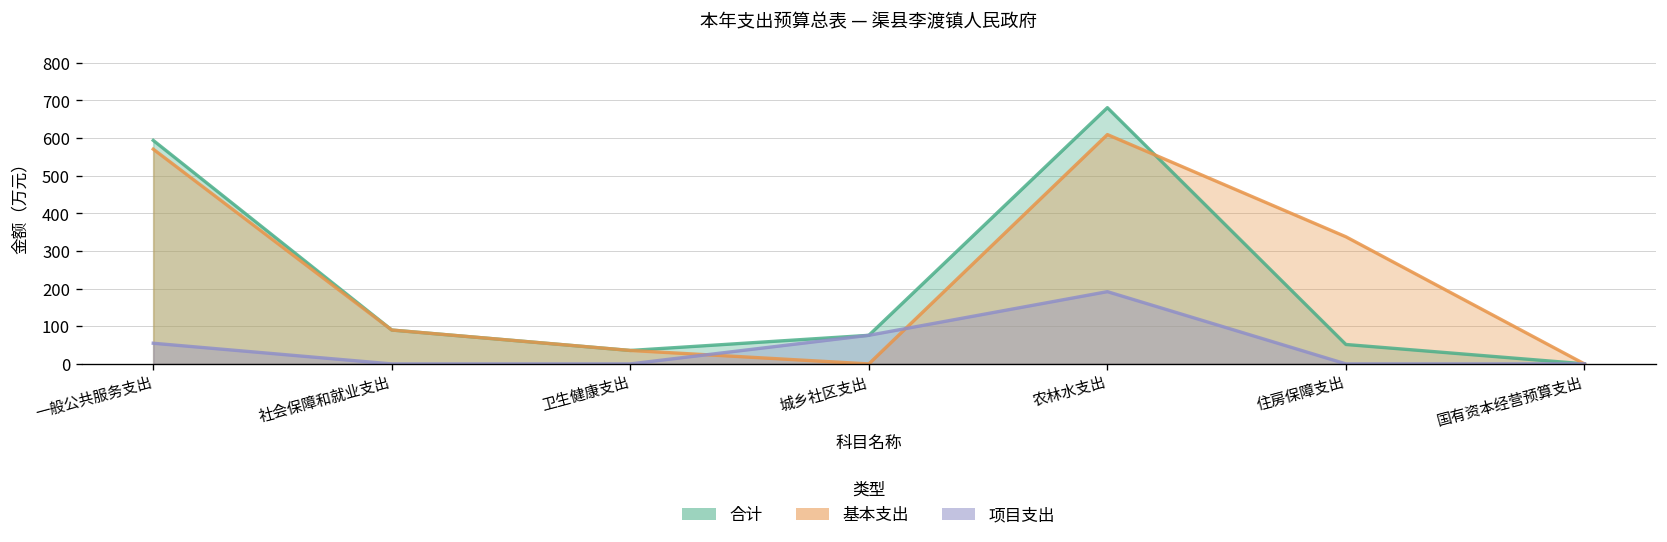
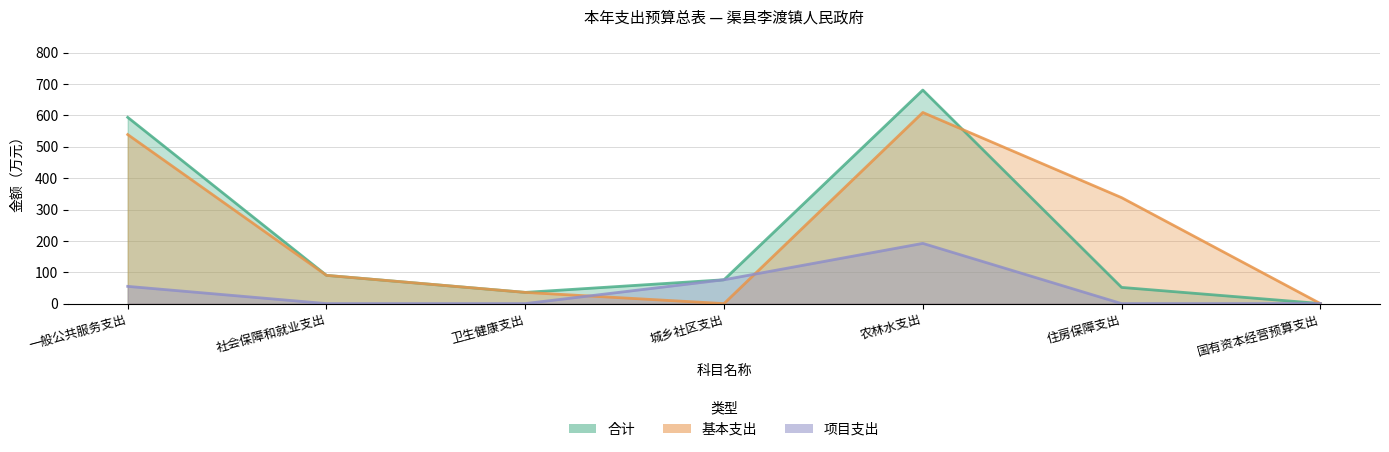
  {
    "基本支出": {
-     "一般公共服务支出": 570,
+     "一般公共服务支出": 540,
      "城乡社区支出": 0,
      "农林水支出": 610,
      "住房保障支出": 340
    }
  }
